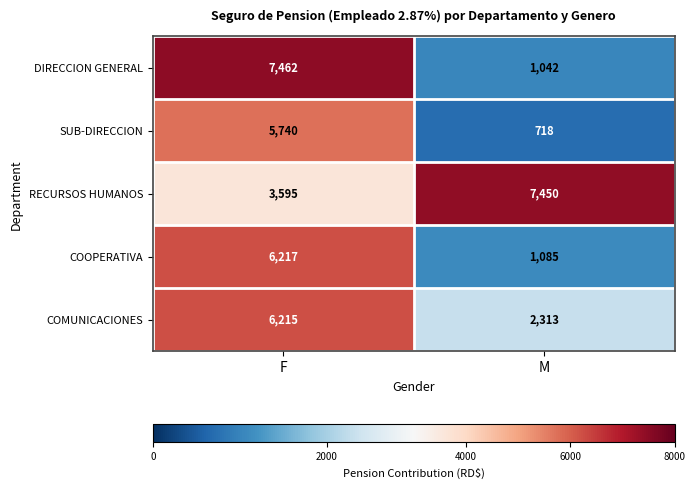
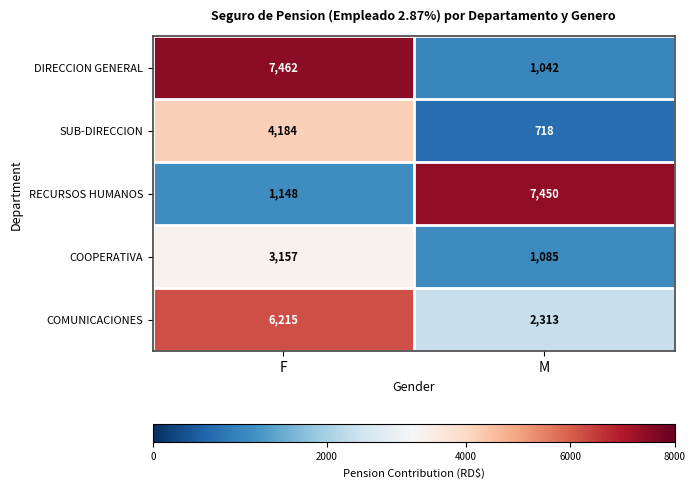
  {
    "DIRECCION GENERAL": {
      "F": "7,462",
      "M": "1,042"
    },
    "SUB-DIRECCION": {
-     "F": "5,740",
+     "F": "4,184",
      "M": "718"
    },
    "RECURSOS HUMANOS": {
-     "F": "3,595",
+     "F": "1,148",
      "M": "7,450"
    },
    "COOPERATIVA": {
-     "F": "6,217",
+     "F": "3,157",
      "M": "1,085"
    },
    "COMUNICACIONES": {
      "F": "6,215",
      "M": "2,313"
    }
  }
